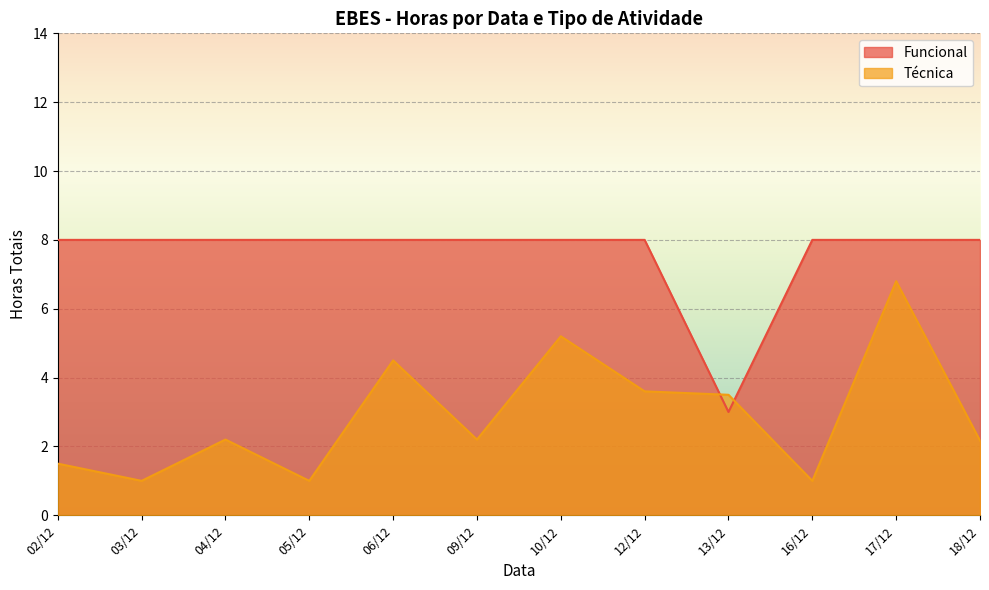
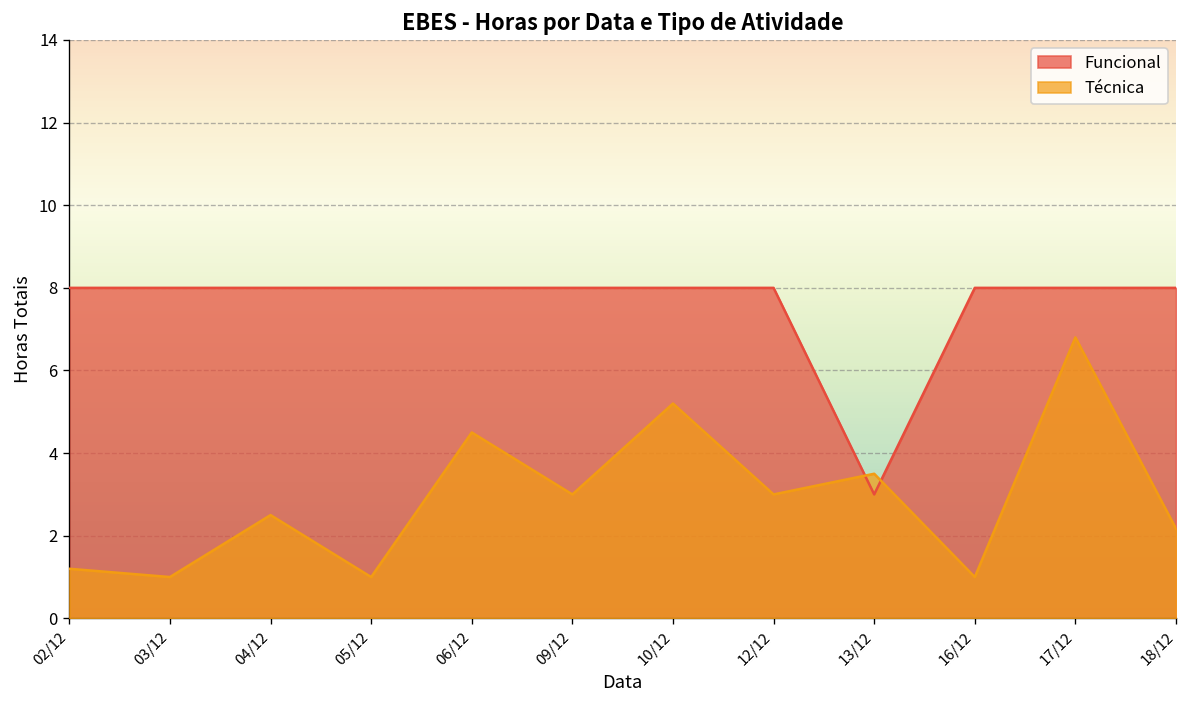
  {
    "Funcional": {
      "02/12": 8.0,
      "03/12": 8.0,
      "04/12": 8.0,
      "05/12": 8.0,
      "06/12": 8.0,
      "09/12": 8.0,
      "10/12": 8.0,
      "12/12": 8.0,
      "13/12": 3.0,
      "16/12": 8.0,
      "17/12": 8.0,
      "18/12": 8.0
    },
    "Técnica": {
-     "02/12": 1.5,
+     "02/12": 1.2,
      "03/12": 1.0,
-     "04/12": 2.2,
+     "04/12": 2.5,
      "05/12": 1.0,
      "06/12": 4.5,
-     "09/12": 2.2,
+     "09/12": 3.0,
      "10/12": 5.2,
-     "12/12": 3.6,
+     "12/12": 3.0,
      "13/12": 3.5,
      "16/12": 1.0,
      "17/12": 6.8,
      "18/12": 2.2
    }
  }
